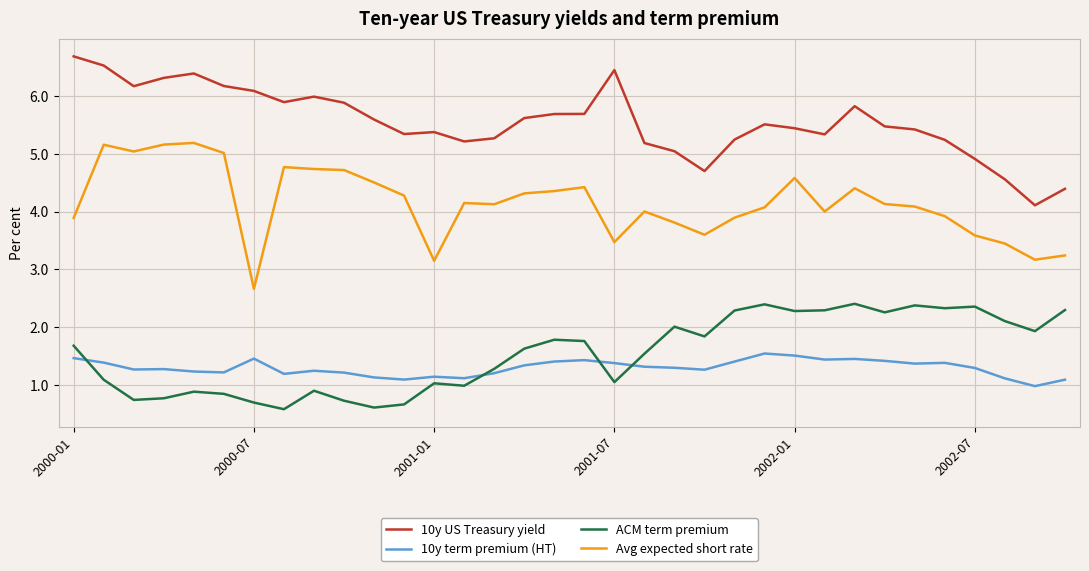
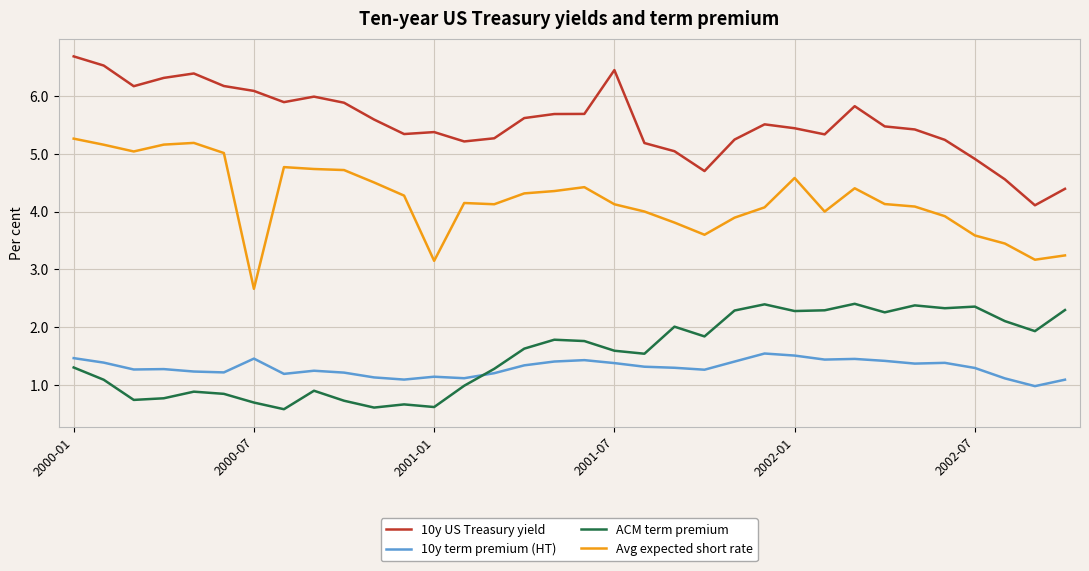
  {
    "10y US Treasury yield": {
      "2000-01": 6.7,
      "2000-07": 6.1,
      "2001-01": 5.4,
      "2001-07": 6.4,
      "2002-01": 5.4,
      "2002-07": 4.9
    },
    "10y term premium (HT)": {
      "2000-01": 1.5,
      "2000-07": 1.5,
      "2001-01": 1.1,
      "2001-07": 1.4,
      "2002-01": 1.5,
      "2002-07": 1.3
    },
    "ACM term premium": {
-     "2000-01": 1.7,
+     "2000-01": 1.3,
      "2000-07": 0.7,
-     "2001-01": 1.0,
-     "2001-07": 1.1,
+     "2001-01": 0.6,
+     "2001-07": 1.6,
      "2002-01": 2.3,
      "2002-07": 2.4
    },
    "Avg expected short rate": {
-     "2000-01": 3.9,
+     "2000-01": 5.3,
      "2000-07": 2.7,
      "2001-01": 3.1,
-     "2001-07": 3.5,
+     "2001-07": 4.1,
      "2002-01": 4.6,
      "2002-07": 3.6
    }
  }
